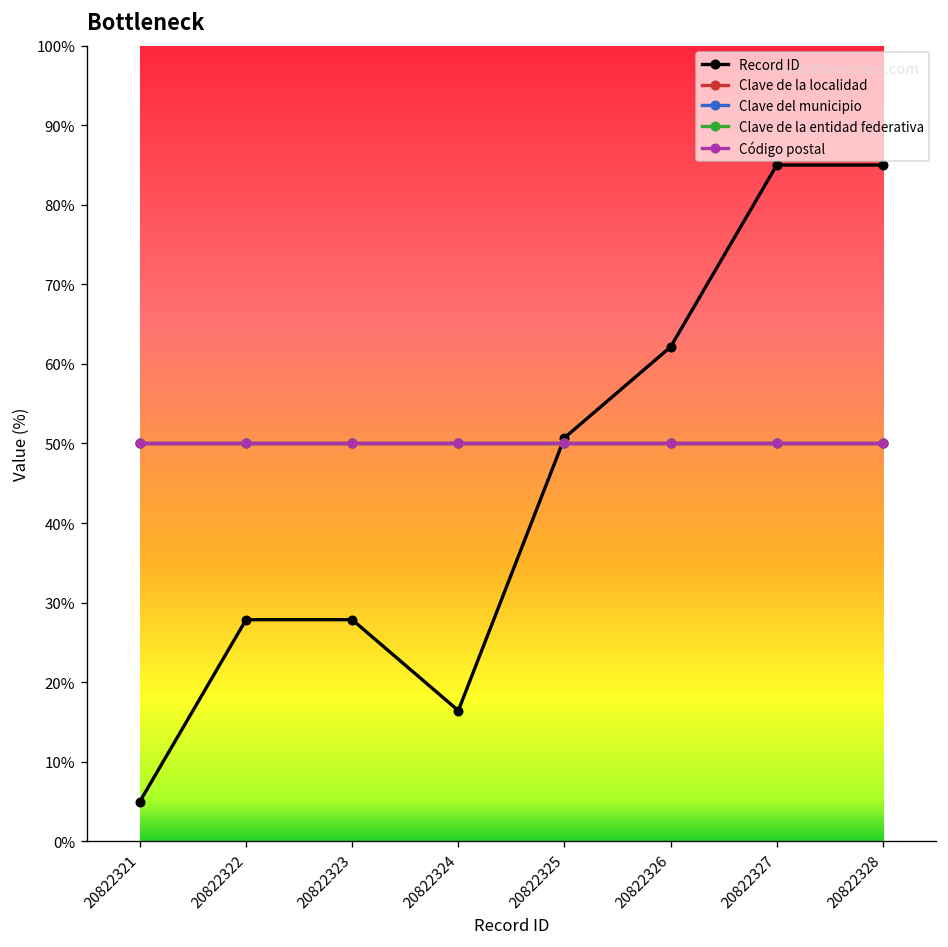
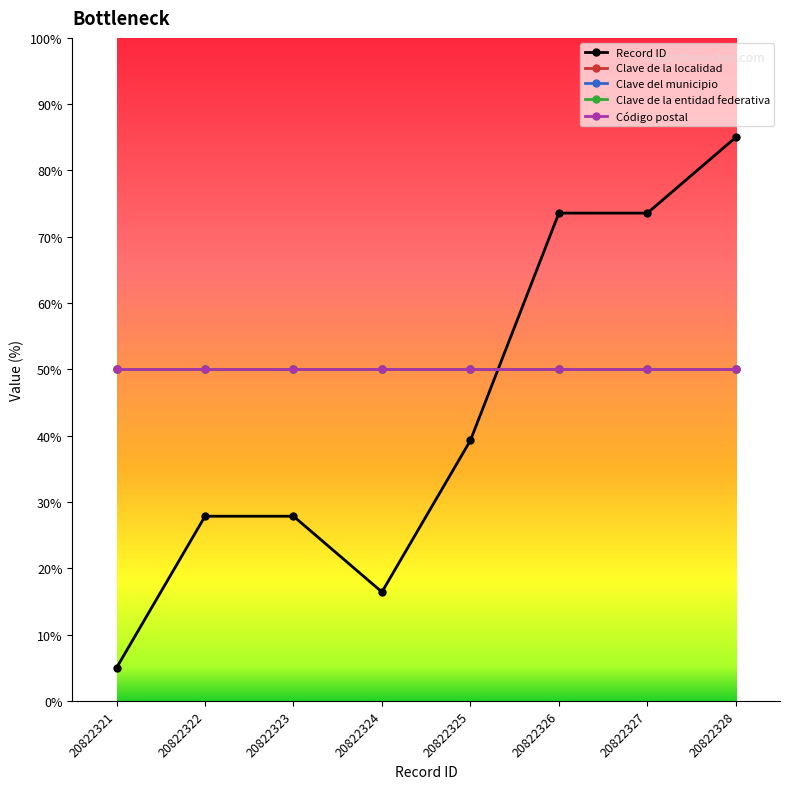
  {
    "Record ID": {
      "20822321": "5%",
      "20822322": "28%",
      "20822323": "28%",
      "20822324": "16%",
-     "20822325": "51%",
-     "20822326": "62%",
-     "20822327": "85%",
+     "20822325": "39%",
+     "20822326": "74%",
+     "20822327": "74%",
      "20822328": "85%"
    },
    "Código postal": {
      "20822321": "50%",
      "20822322": "50%",
      "20822323": "50%",
      "20822324": "50%",
      "20822325": "50%",
      "20822326": "50%",
      "20822327": "50%",
      "20822328": "50%"
    }
  }
